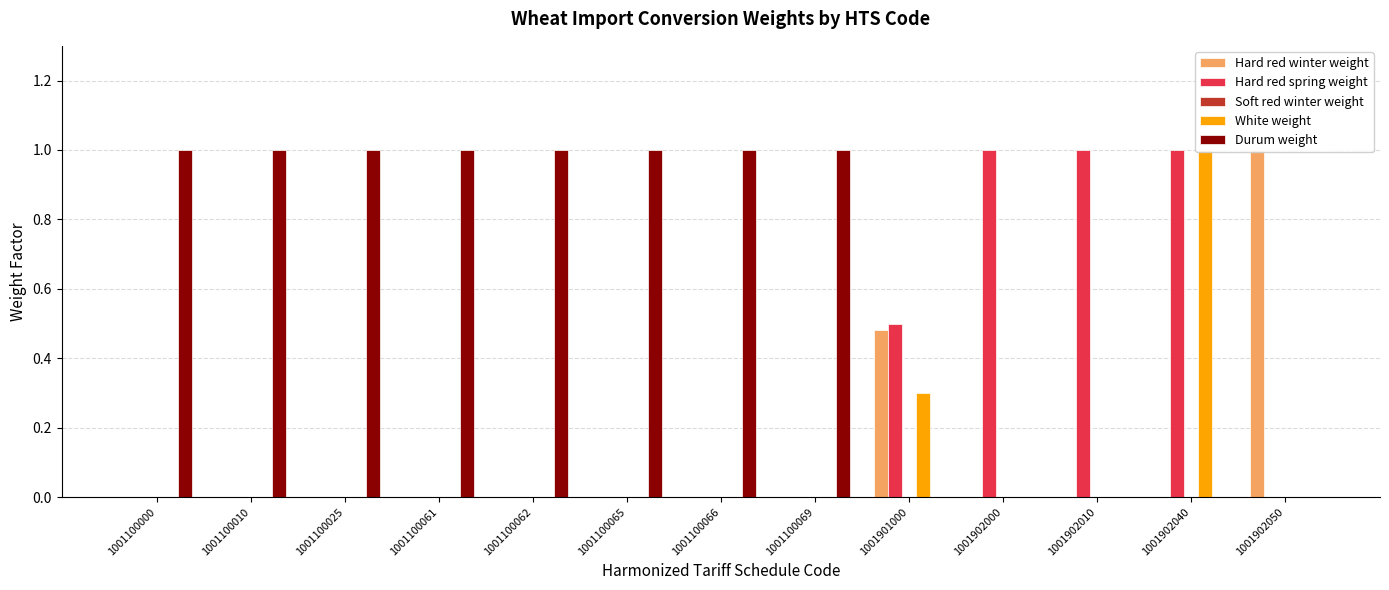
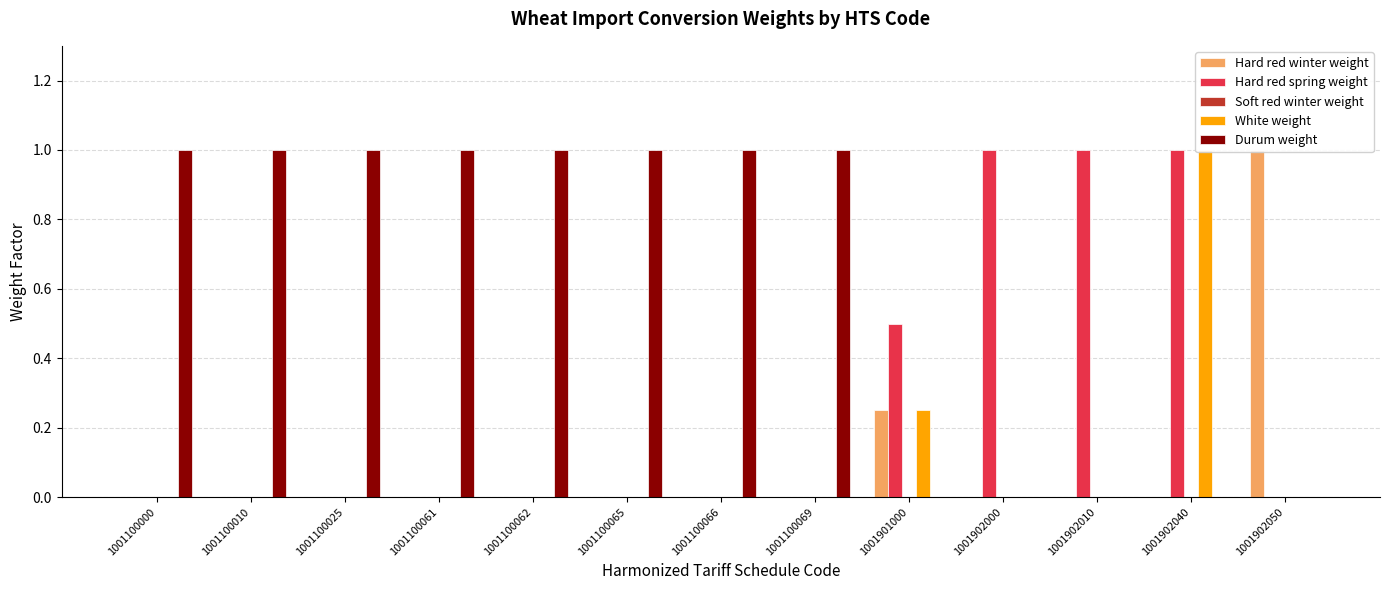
  {
    "Hard red winter weight": {
      "1001100000": 0.00,
      "1001100010": 0.00,
      "1001100025": 0.00,
      "1001100061": 0.00,
      "1001100062": 0.00,
      "1001100065": 0.00,
      "1001100066": 0.00,
      "1001100069": 0.00,
-     "1001901000": 0.48,
+     "1001901000": 0.25,
      "1001902000": 0.00,
      "1001902010": 0.00,
      "1001902040": 0.00
    },
    "White weight": {
      "1001100000": 0.00,
      "1001100010": 0.00,
      "1001100025": 0.00,
      "1001100061": 0.00,
      "1001100062": 0.00,
      "1001100065": 0.00,
      "1001100066": 0.00,
      "1001100069": 0.00,
-     "1001901000": 0.30,
+     "1001901000": 0.25,
      "1001902000": 0.00,
      "1001902010": 0.00,
      "1001902050": 0.00
    },
    "Durum weight": {
      "1001100000": 1.00,
      "1001100010": 1.00,
      "1001100025": 1.00,
      "1001100061": 1.00,
      "1001100062": 1.00,
      "1001100065": 1.00,
      "1001100066": 1.00,
      "1001100069": 1.00,
      "1001901000": 0.00,
      "1001902000": 0.00,
      "1001902010": 0.00,
      "1001902040": 0.00,
      "1001902050": 0.00
    }
  }
